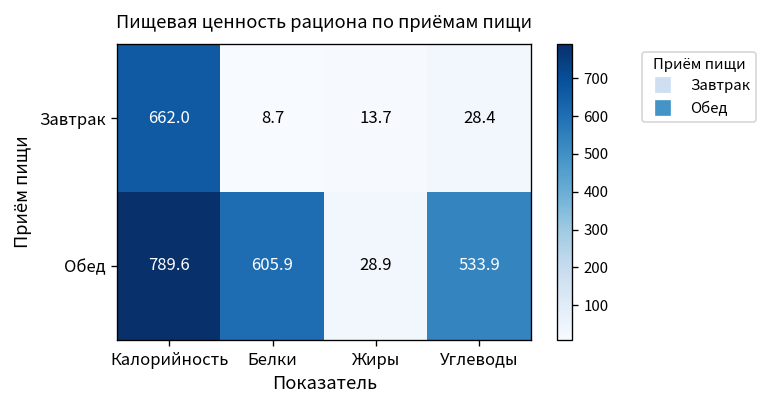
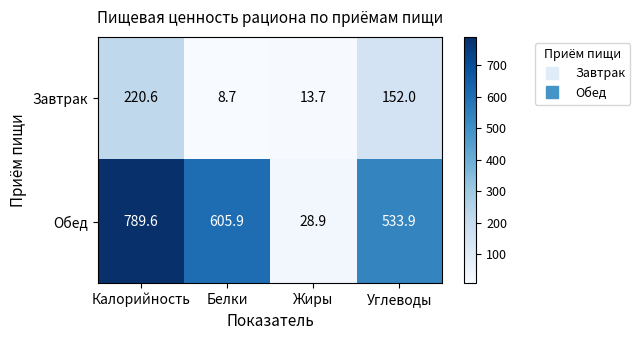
  {
    "Завтрак": {
-     "Калорийность": 662.0,
+     "Калорийность": 220.6,
      "Белки": 8.7,
      "Жиры": 13.7,
-     "Углеводы": 28.4
+     "Углеводы": 152.0
    },
    "Обед": {
      "Калорийность": 789.6,
      "Белки": 605.9,
      "Жиры": 28.9,
      "Углеводы": 533.9
    }
  }
